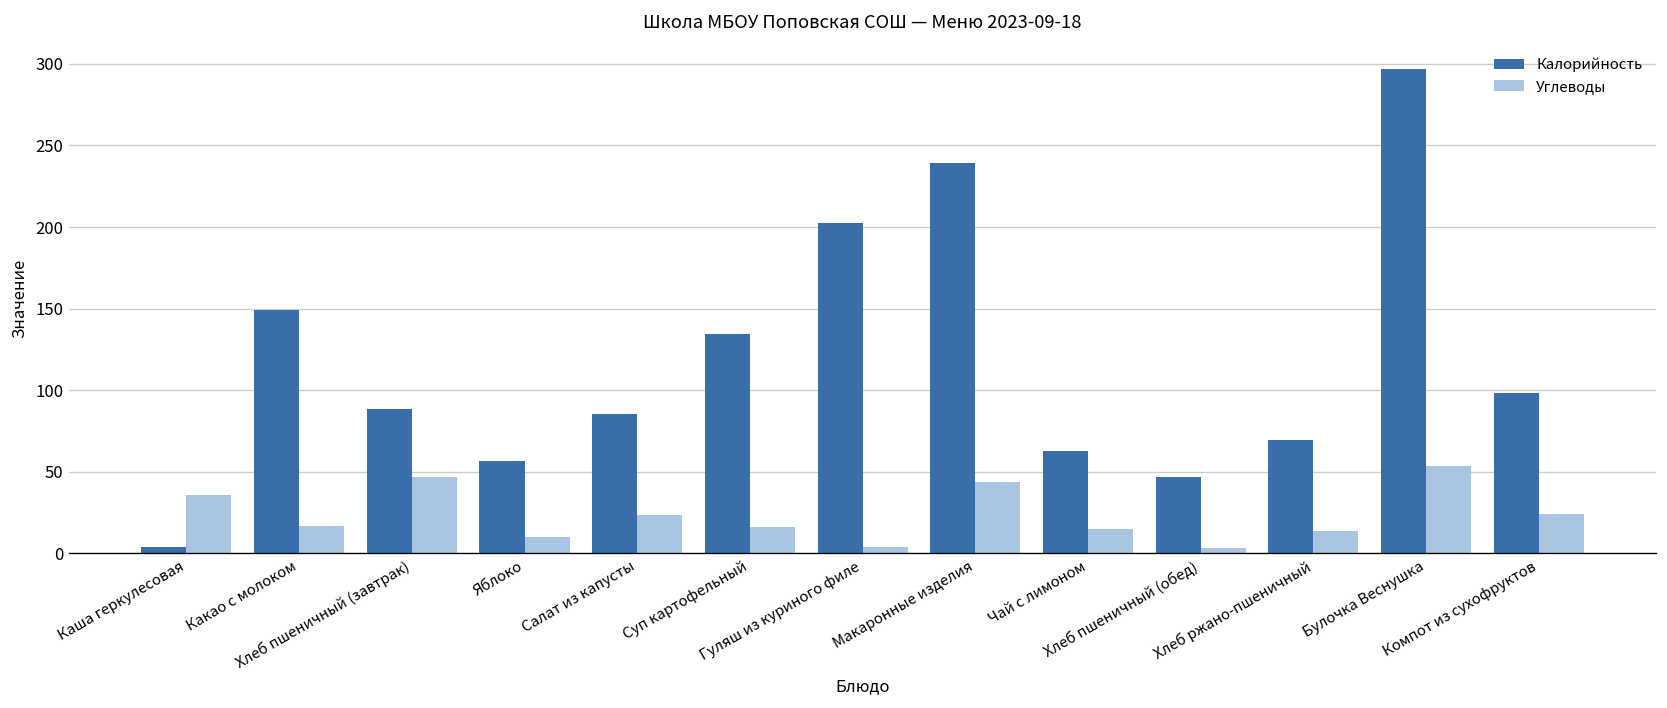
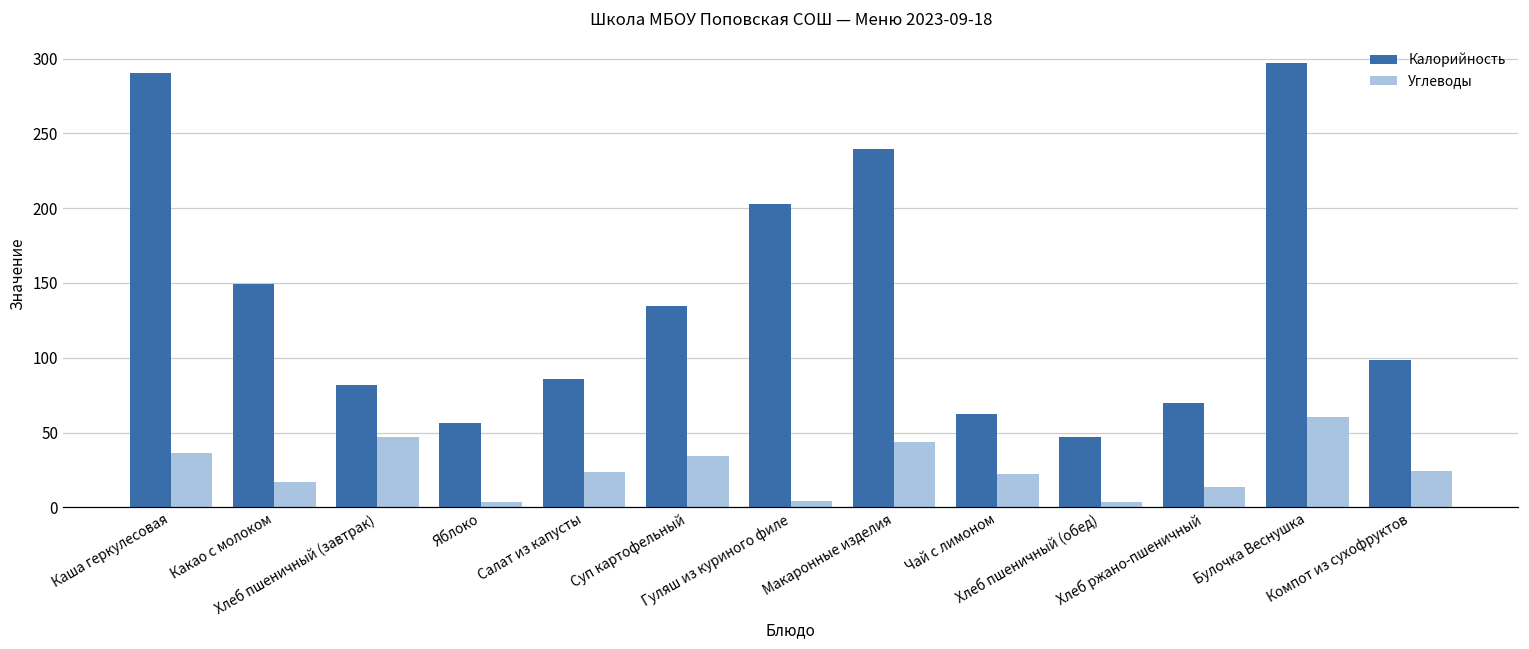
  {
    "Калорийность": {
-     "Каша геркулесовая": 4,
+     "Каша геркулесовая": 291,
      "Какао с молоком": 149,
-     "Хлеб пшеничный (завтрак)": 89,
+     "Хлеб пшеничный (завтрак)": 82,
      "Яблоко": 57,
      "Салат из капусты": 86,
      "Суп картофельный": 135,
      "Гуляш из куриного филе": 202,
      "Макаронные изделия": 239,
      "Чай с лимоном": 63,
      "Хлеб пшеничный (обед)": 47,
      "Хлеб ржано-пшеничный": 70,
      "Булочка Веснушка": 297,
      "Компот из сухофруктов": 99
    },
    "Углеводы": {
      "Каша геркулесовая": 36,
      "Какао с молоком": 17,
      "Хлеб пшеничный (завтрак)": 47,
-     "Яблоко": 10,
+     "Яблоко": 4,
      "Салат из капусты": 23,
-     "Суп картофельный": 16,
+     "Суп картофельный": 34,
      "Гуляш из куриного филе": 4,
      "Макаронные изделия": 44,
-     "Чай с лимоном": 15,
+     "Чай с лимоном": 22,
      "Хлеб пшеничный (обед)": 3,
      "Хлеб ржано-пшеничный": 14,
-     "Булочка Веснушка": 54,
+     "Булочка Веснушка": 60,
      "Компот из сухофруктов": 24
    }
  }
